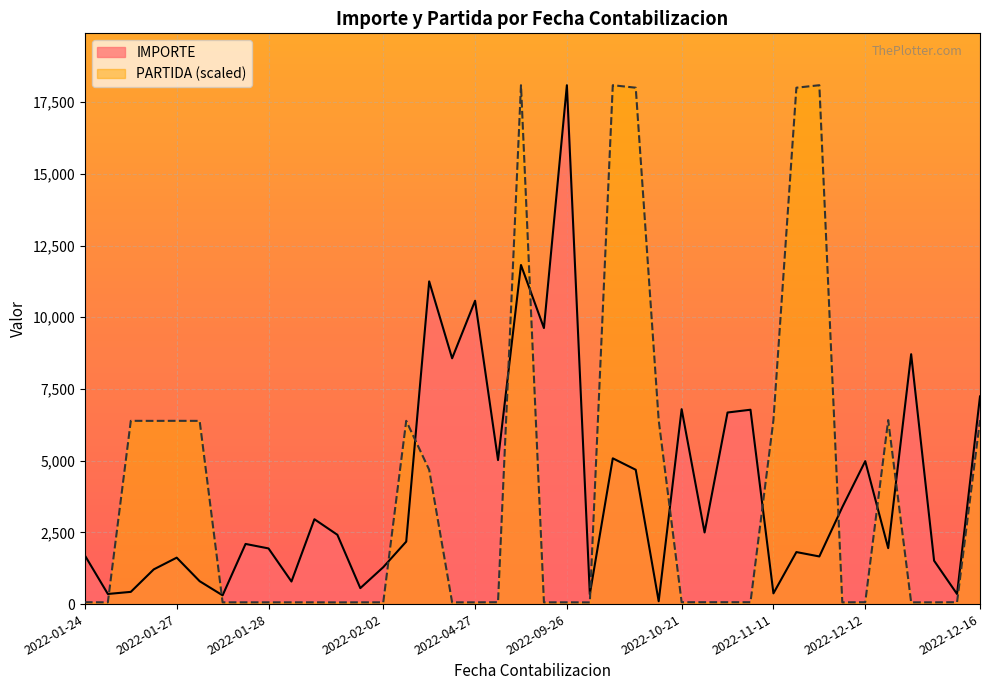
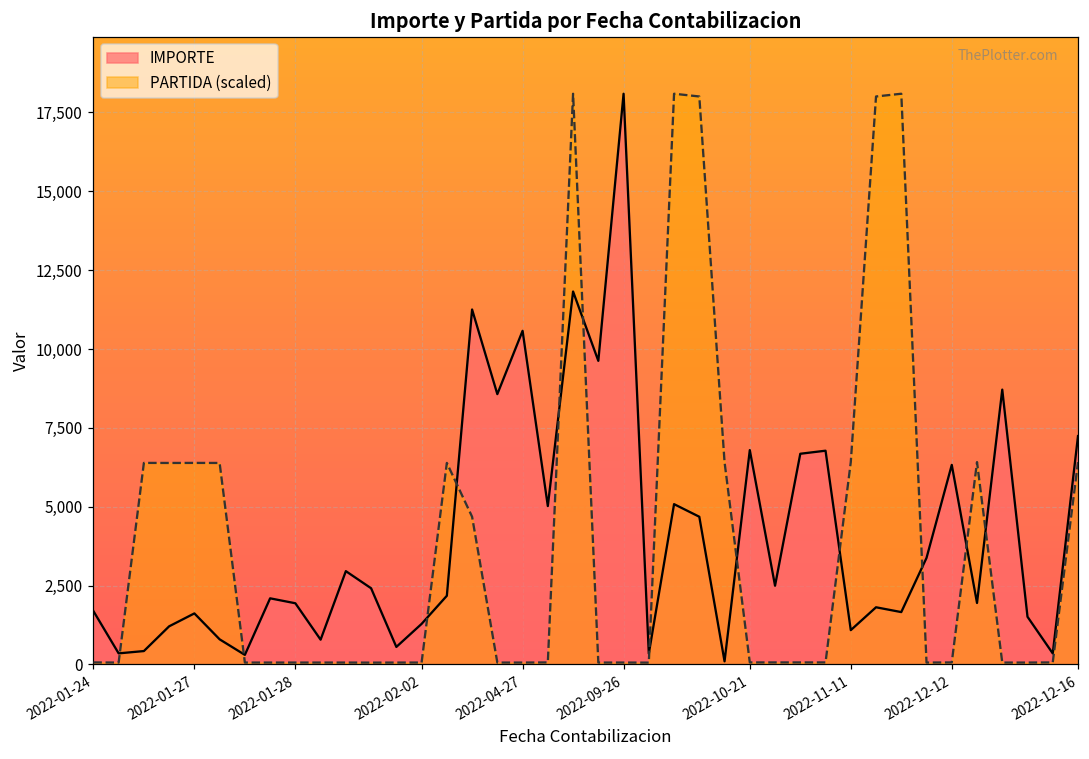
  {
    "IMPORTE": {
      "2022-04-27": "10,600",
      "2022-09-26": "18,100",
      "2022-10-21": "6,800",
-     "2022-11-11": "400",
-     "2022-12-12": "5,000",
+     "2022-11-11": "1,100",
+     "2022-12-12": "6,300",
      "2022-12-16": "7,200"
    },
    "PARTIDA (scaled)": {
      "2022-04-27": "100",
      "2022-09-26": "100",
      "2022-10-21": "100",
      "2022-11-11": "6,400",
      "2022-12-12": "100",
      "2022-12-16": "6,400"
    }
  }
